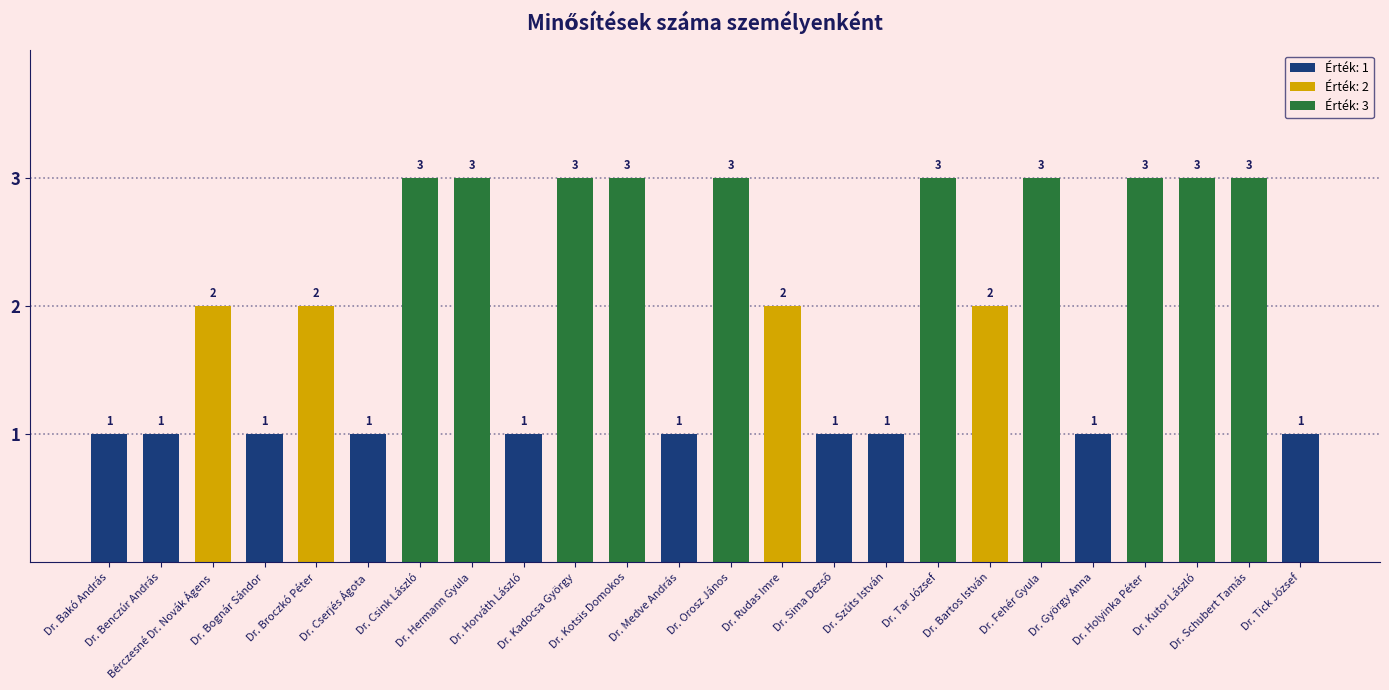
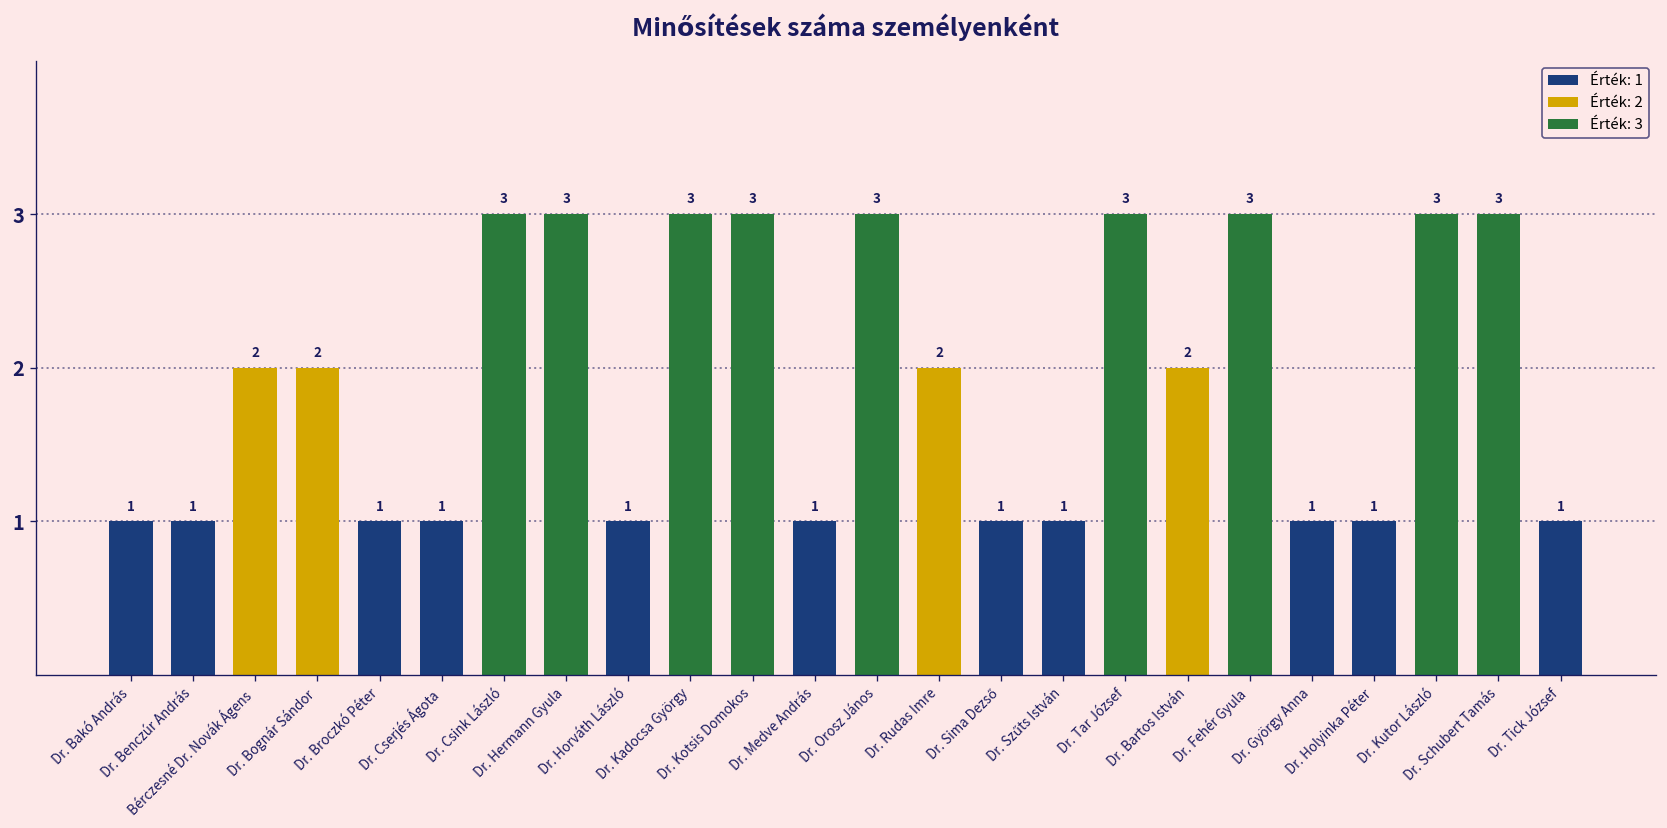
  {
    "Dr. Bakó András": 1,
    "Dr. Benczúr András": 1,
    "Bérczesné Dr. Novák Ágens": 2,
-   "Dr. Bognár Sándor": 1,
-   "Dr. Broczkó Péter": 2,
+   "Dr. Bognár Sándor": 2,
+   "Dr. Broczkó Péter": 1,
    "Dr. Cserjés Ágota": 1,
    "Dr. Csink László": 3,
    "Dr. Hermann Gyula": 3,
    "Dr. Horváth László": 1,
    "Dr. Kadocsa György": 3,
    "Dr. Kotsis Domokos": 3,
    "Dr. Medve András": 1,
    "Dr. Orosz János": 3,
    "Dr. Rudas Imre": 2,
    "Dr. Sima Dezső": 1,
    "Dr. Szűts István": 1,
    "Dr. Tar József": 3,
    "Dr. Bartos István": 2,
    "Dr. Fehér Gyula": 3,
    "Dr. György Anna": 1,
-   "Dr. Holyinka Péter": 3,
+   "Dr. Holyinka Péter": 1,
    "Dr. Kutor László": 3,
    "Dr. Schubert Tamás": 3,
    "Dr. Tick József": 1
  }
